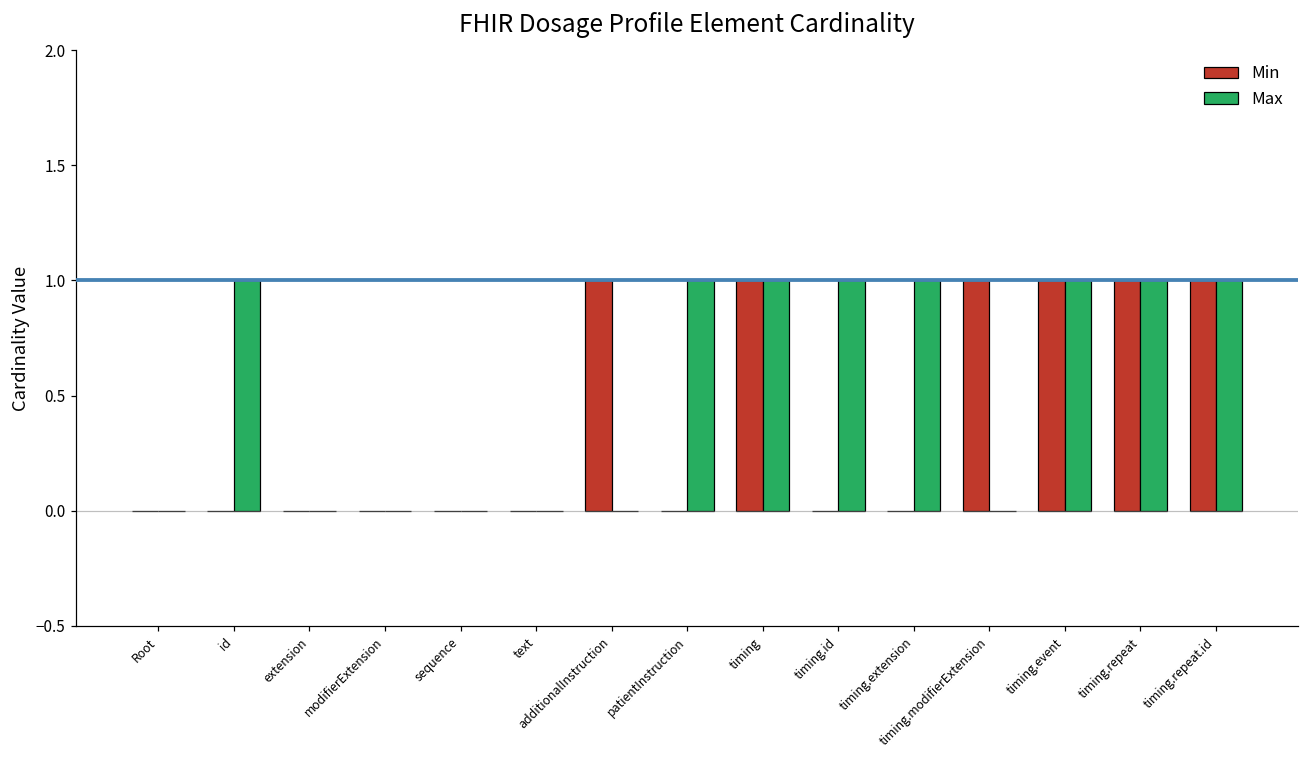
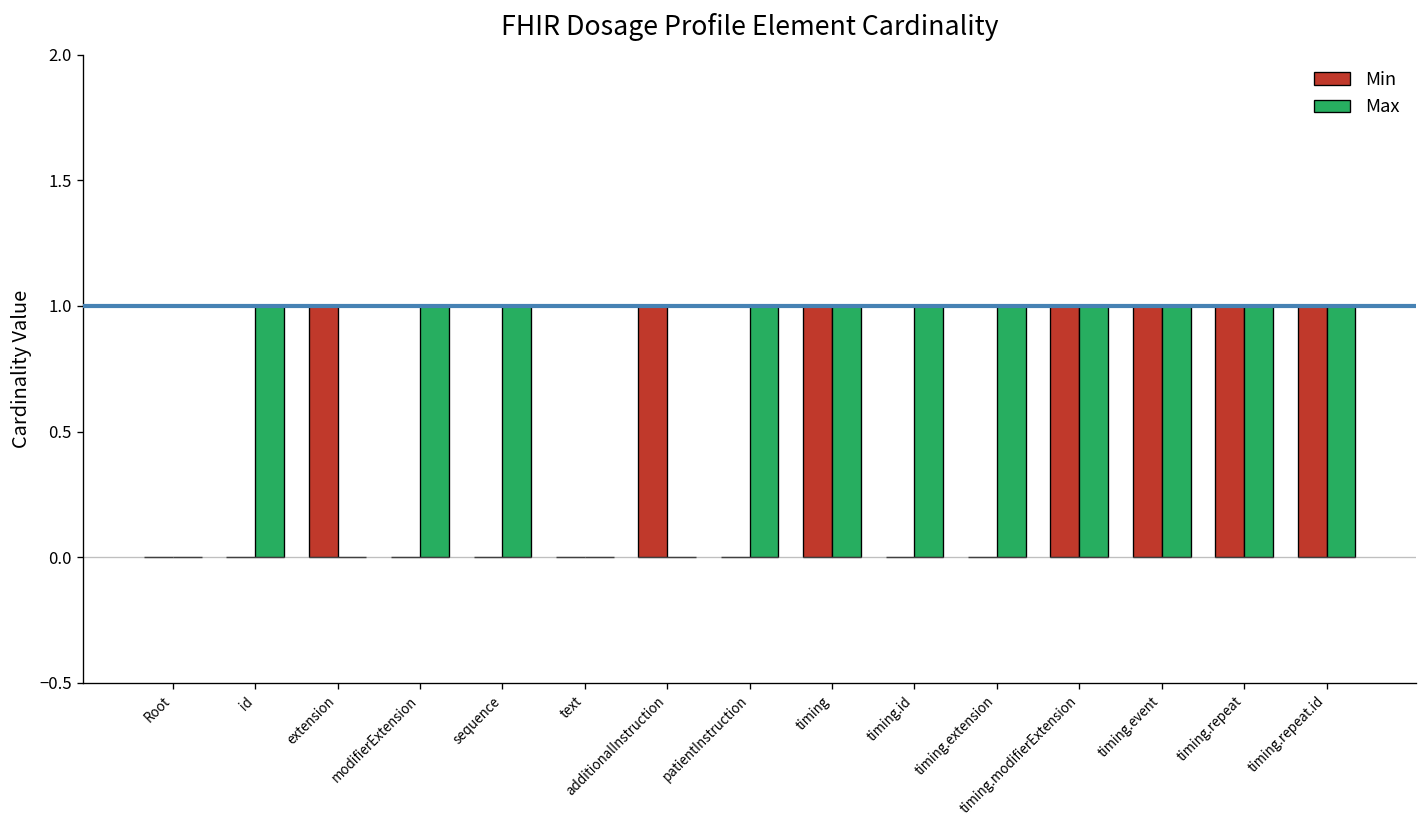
  {
    "Min": {
      "Root": 0,
      "id": 0,
-     "extension": 0,
+     "extension": 1,
      "modifierExtension": 0,
      "sequence": 0,
      "text": 0,
      "additionalInstruction": 1,
      "patientInstruction": 0,
      "timing": 1,
      "timing.id": 0,
      "timing.extension": 0,
      "timing.modifierExtension": 1,
      "timing.event": 1,
      "timing.repeat": 1,
      "timing.repeat.id": 1
    },
    "Max": {
      "Root": 0,
      "id": 1,
      "extension": 0,
-     "modifierExtension": 0,
-     "sequence": 0,
+     "modifierExtension": 1,
+     "sequence": 1,
      "text": 0,
      "additionalInstruction": 0,
      "patientInstruction": 1,
      "timing": 1,
      "timing.id": 1,
      "timing.extension": 1,
-     "timing.modifierExtension": 0,
+     "timing.modifierExtension": 1,
      "timing.event": 1,
      "timing.repeat": 1,
      "timing.repeat.id": 1
    }
  }
